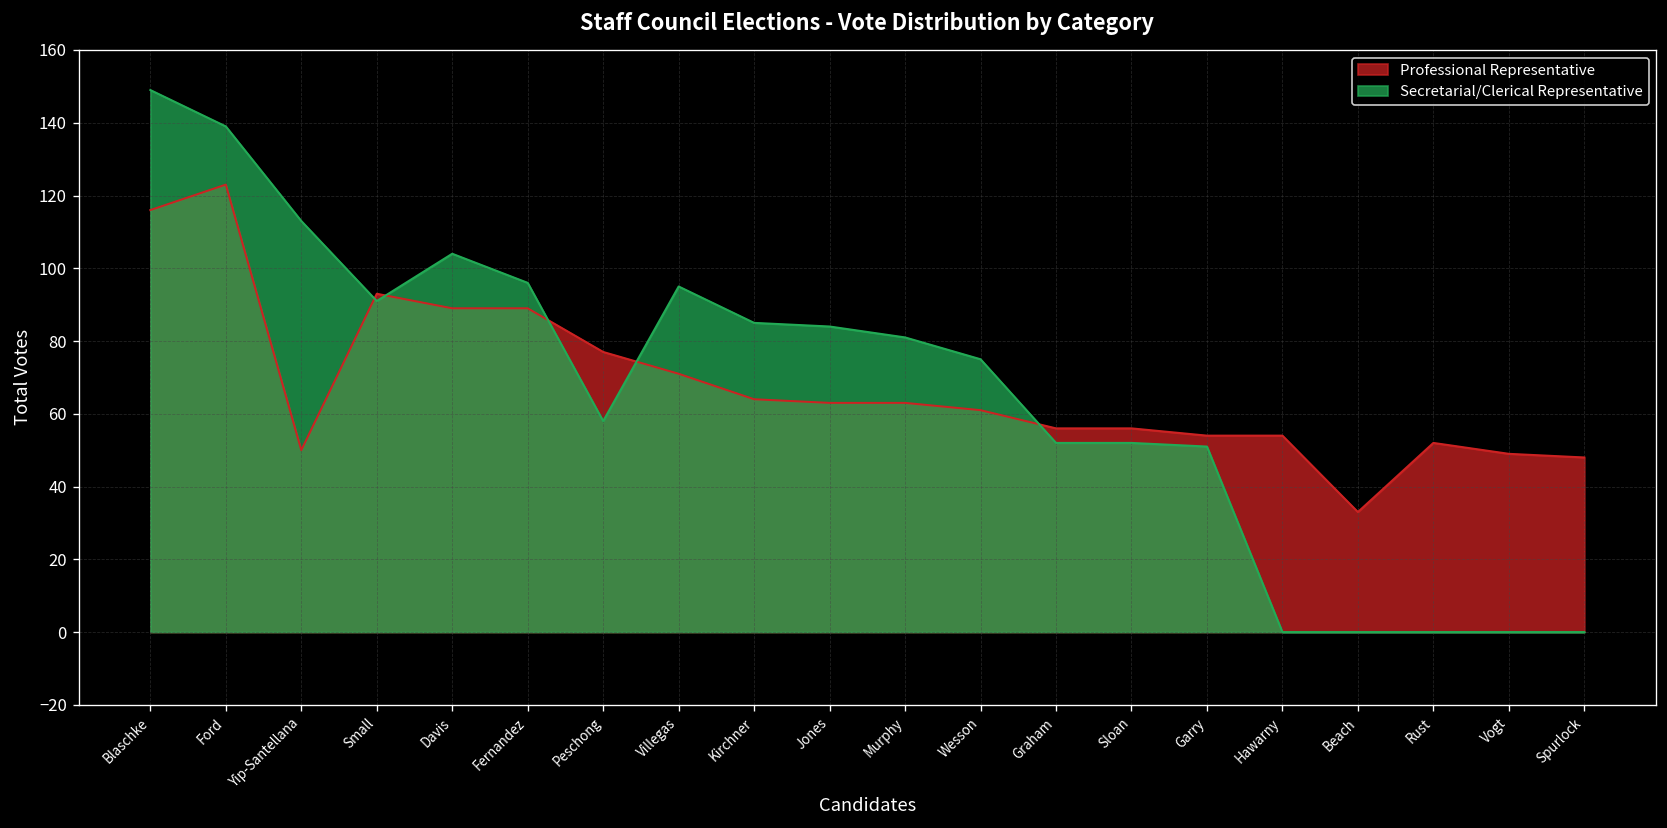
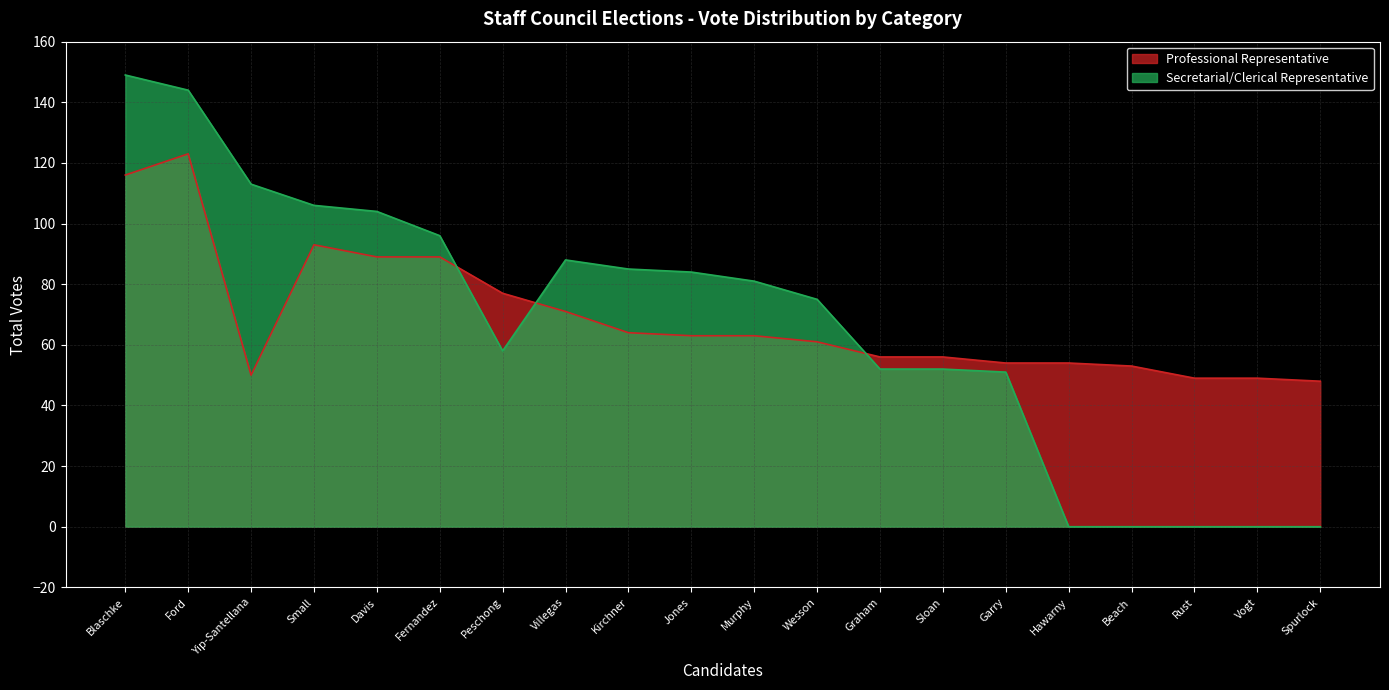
  {
    "Professional Representative": {
      "Blaschke": 116,
      "Ford": 123,
      "Yip-Santellana": 50,
      "Small": 93,
      "Davis": 89,
      "Fernandez": 89,
      "Peschong": 77,
      "Villegas": 71,
      "Kirchner": 64,
      "Jones": 63,
      "Murphy": 63,
      "Wesson": 61,
      "Graham": 56,
      "Sloan": 56,
      "Garry": 54,
      "Hawarny": 54,
-     "Beach": 33,
-     "Rust": 52,
+     "Beach": 53,
+     "Rust": 49,
      "Vogt": 49,
      "Spurlock": 48
    },
    "Secretarial/Clerical Representative": {
      "Blaschke": 149,
-     "Ford": 139,
+     "Ford": 144,
      "Yip-Santellana": 113,
-     "Small": 91,
+     "Small": 106,
      "Davis": 104,
      "Fernandez": 96,
      "Peschong": 58,
-     "Villegas": 95,
+     "Villegas": 88,
      "Kirchner": 85,
      "Jones": 84,
      "Murphy": 81,
      "Wesson": 75,
      "Graham": 52,
      "Sloan": 52,
      "Garry": 51,
      "Hawarny": 0,
      "Beach": 0,
      "Rust": 0,
      "Vogt": 0,
      "Spurlock": 0
    }
  }
